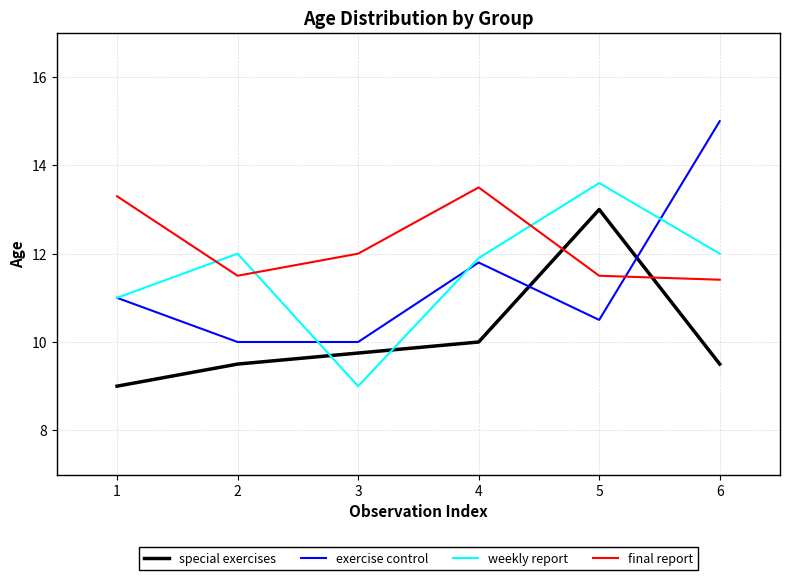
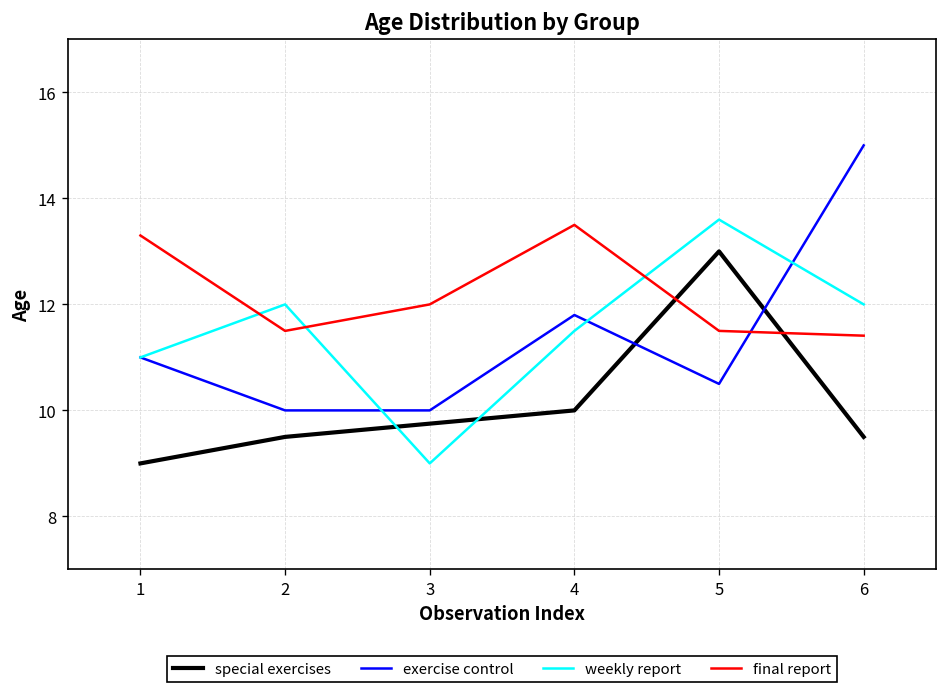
  {
    "special exercises": {
      "1": 9.0,
      "2": 9.5,
      "3": 9.8,
      "4": 10.0,
      "5": 13.0,
      "6": 9.5
    },
    "exercise control": {
      "2": 10.0,
      "3": 10.0,
      "4": 11.8,
      "5": 10.5,
      "6": 15.0
    },
    "weekly report": {
      "2": 12.0,
      "3": 9.0,
-     "4": 11.9,
+     "4": 11.5,
      "5": 13.6,
      "6": 12.0
    },
    "final report": {
      "1": 13.3,
      "2": 11.5,
      "3": 12.0,
      "4": 13.5,
      "5": 11.5,
      "6": 11.4
    }
  }
